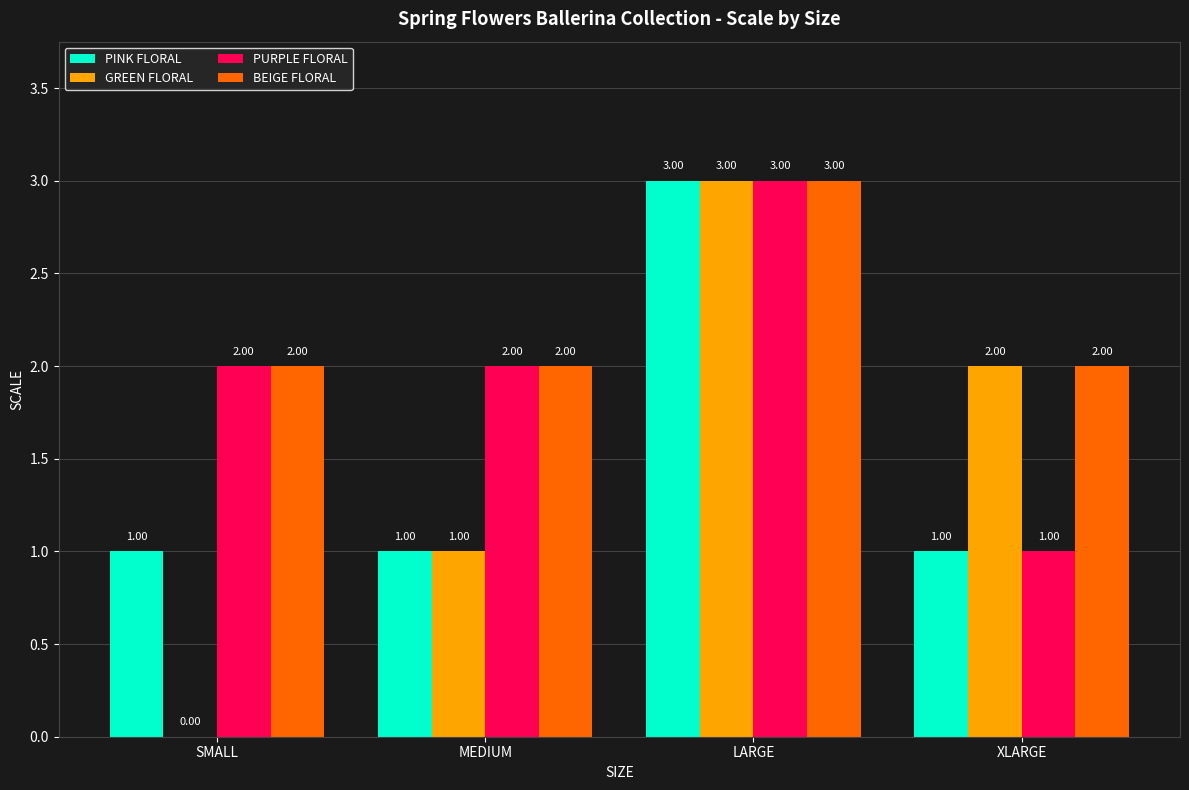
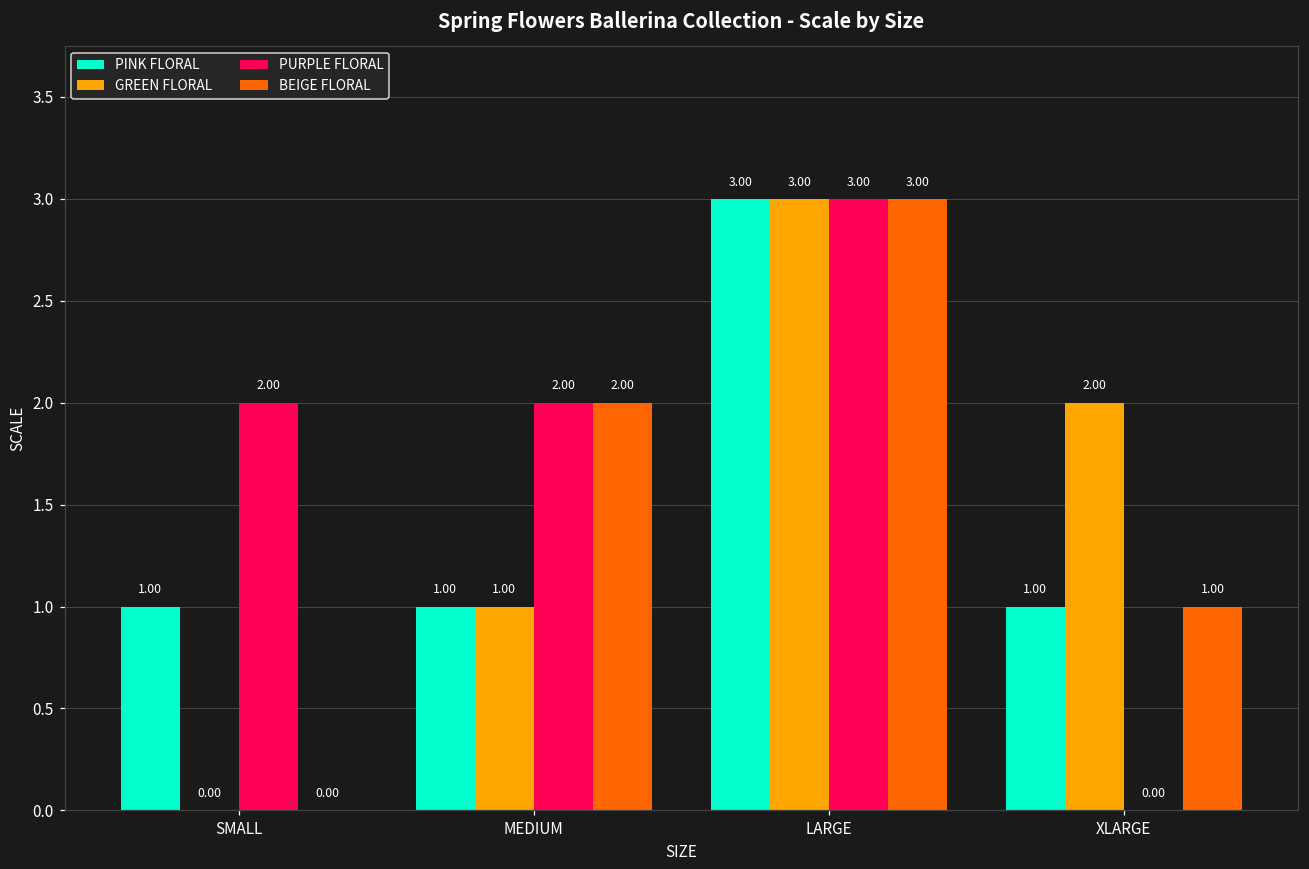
  {
    "PINK FLORAL": {
      "SMALL": 1.00,
      "MEDIUM": 1.00,
      "LARGE": 3.00,
      "XLARGE": 1.00
    },
    "GREEN FLORAL": {
      "SMALL": 0.00,
      "MEDIUM": 1.00,
      "LARGE": 3.00,
      "XLARGE": 2.00
    },
    "PURPLE FLORAL": {
      "SMALL": 2.00,
      "MEDIUM": 2.00,
      "LARGE": 3.00,
-     "XLARGE": 1.00
+     "XLARGE": 0.00
    },
    "BEIGE FLORAL": {
-     "SMALL": 2.00,
+     "SMALL": 0.00,
      "MEDIUM": 2.00,
      "LARGE": 3.00,
-     "XLARGE": 2.00
+     "XLARGE": 1.00
    }
  }
